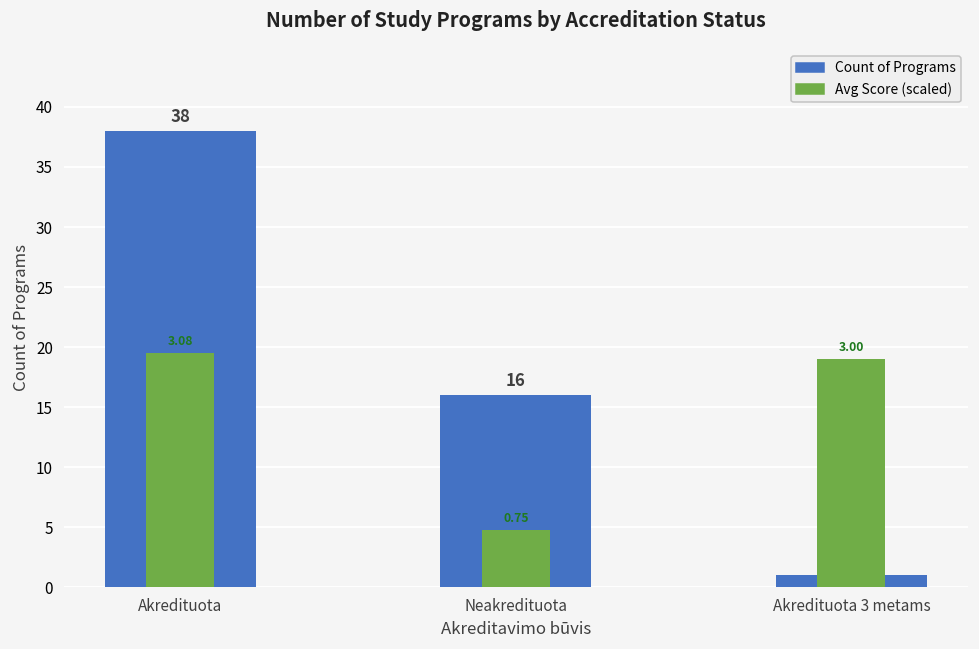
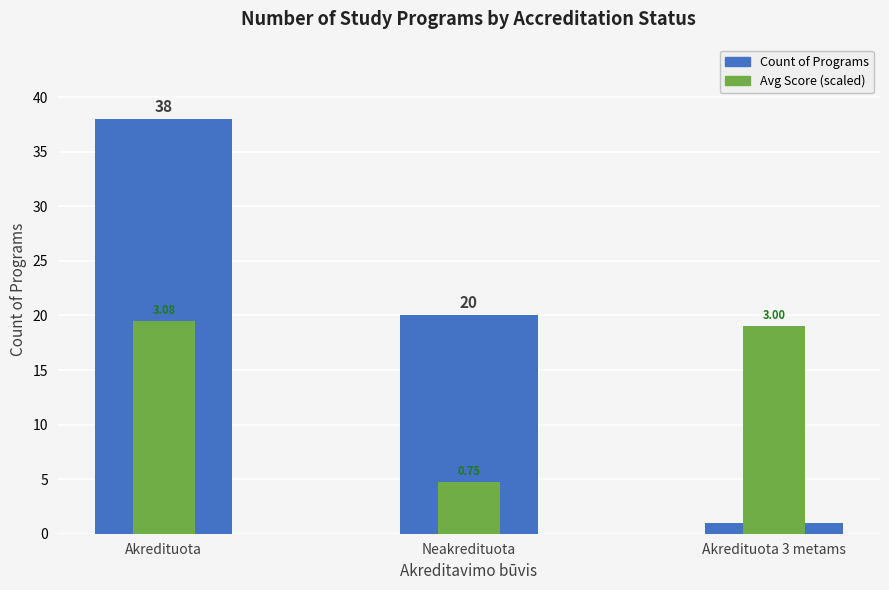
  {
    "Count of Programs": {
      "Akredituota": 38,
-     "Neakredituota": 16
+     "Neakredituota": 20
    }
  }
